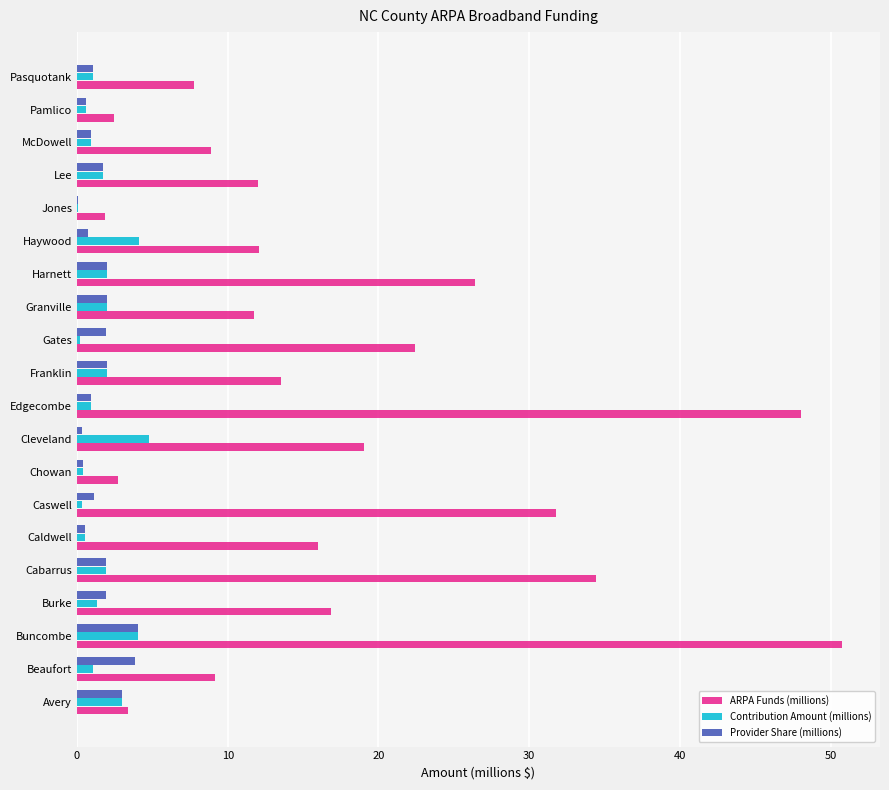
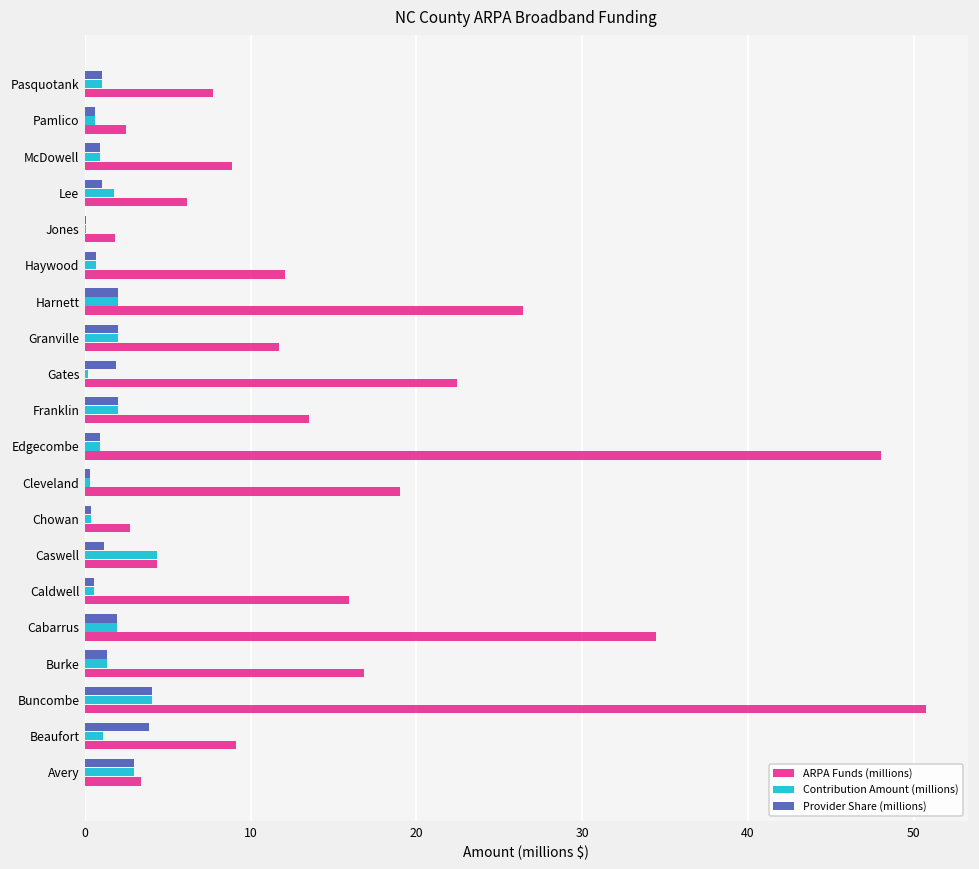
  {
    "ARPA Funds (millions)": {
      "Pasquotank": 7.7,
      "Pamlico": 2.5,
      "McDowell": 8.9,
-     "Lee": 12.0,
+     "Lee": 6.2,
      "Jones": 1.8,
      "Haywood": 12.1,
      "Harnett": 26.4,
      "Granville": 11.7,
      "Gates": 22.4,
      "Franklin": 13.5,
      "Edgecombe": 48.0,
      "Cleveland": 19.0,
      "Chowan": 2.7,
-     "Caswell": 31.8,
+     "Caswell": 4.4,
      "Caldwell": 16.0,
      "Cabarrus": 34.4,
      "Burke": 16.9,
      "Buncombe": 50.7,
      "Beaufort": 9.1,
      "Avery": 3.4
    },
    "Contribution Amount (millions)": {
      "Pasquotank": 1.1,
      "Pamlico": 0.6,
      "McDowell": 0.9,
      "Lee": 1.8,
-     "Haywood": 4.1,
+     "Haywood": 0.7,
      "Harnett": 2.0,
      "Granville": 2.0,
      "Gates": 0.2,
      "Franklin": 2.0,
      "Edgecombe": 1.0,
-     "Cleveland": 4.8,
+     "Cleveland": 0.3,
      "Chowan": 0.4,
-     "Caswell": 0.4,
+     "Caswell": 4.4,
      "Caldwell": 0.5,
      "Cabarrus": 2.0,
      "Burke": 1.4,
      "Buncombe": 4.0,
      "Beaufort": 1.1,
      "Avery": 3.0
    },
    "Provider Share (millions)": {
      "Pasquotank": 1.1,
      "Pamlico": 0.6,
      "McDowell": 0.9,
-     "Lee": 1.8,
+     "Lee": 1.1,
      "Haywood": 0.7,
      "Harnett": 2.0,
      "Granville": 2.0,
      "Gates": 1.9,
      "Franklin": 2.0,
      "Edgecombe": 1.0,
      "Cleveland": 0.3,
      "Chowan": 0.4,
      "Caswell": 1.2,
      "Caldwell": 0.5,
      "Cabarrus": 2.0,
-     "Burke": 1.9,
+     "Burke": 1.4,
      "Buncombe": 4.0,
      "Beaufort": 3.9,
      "Avery": 3.0
    }
  }
